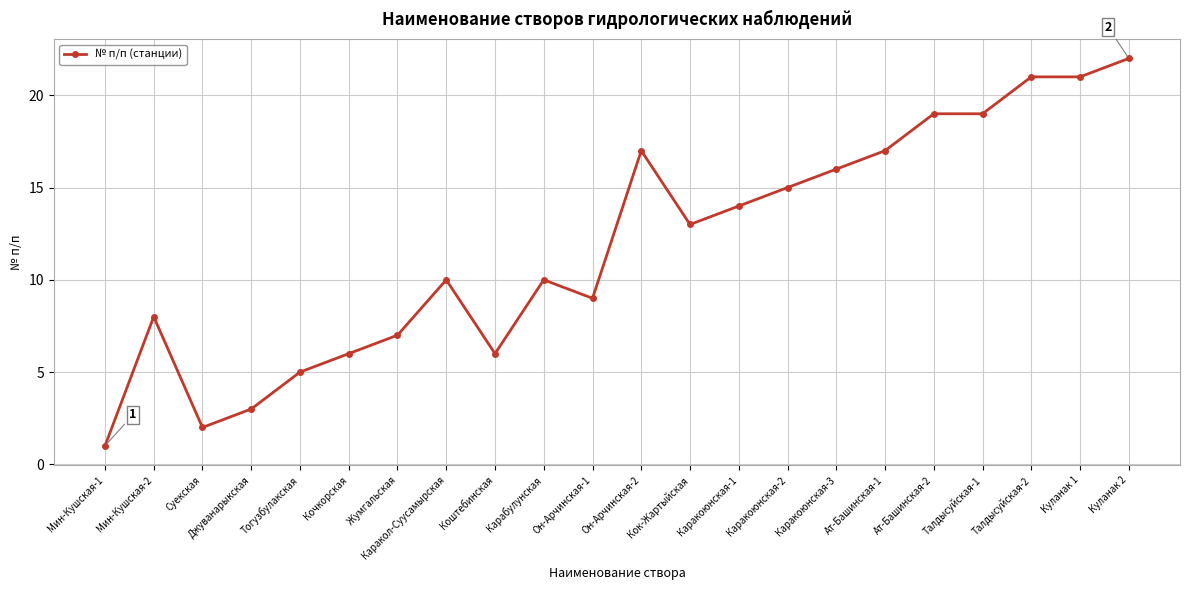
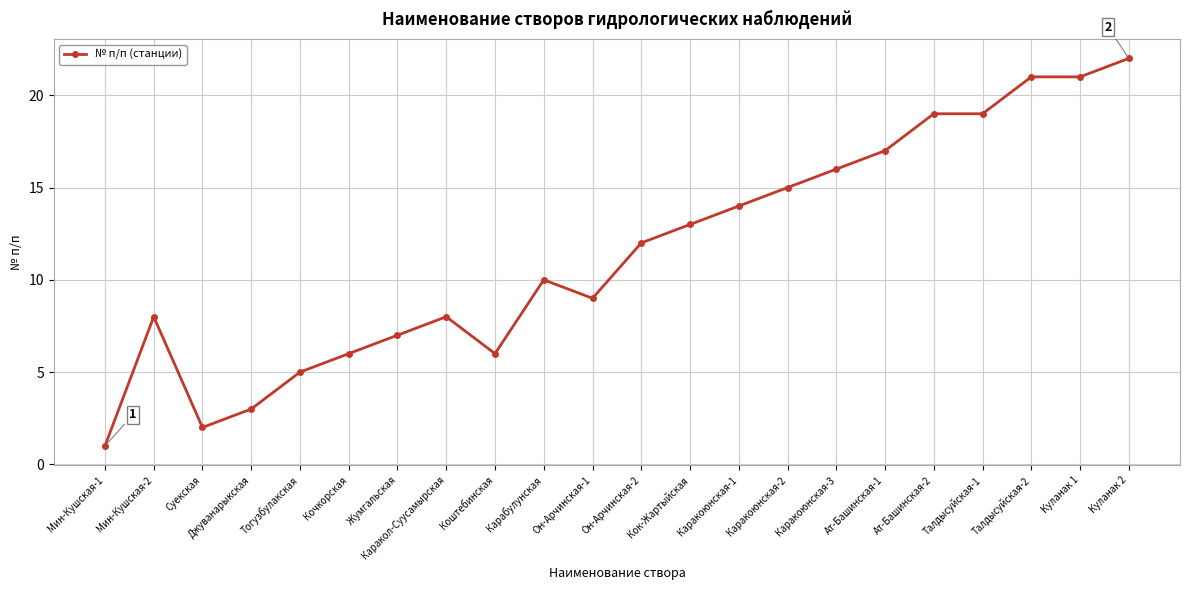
  {
    "Мин-Кушская-2": 8,
    "Суекская": 2,
    "Джуванарыкская": 3,
    "Тогузбулакская": 5,
    "Кочкорская": 6,
    "Жумгальская": 7,
-   "Каракол-Суусамырская": 10,
+   "Каракол-Суусамырская": 8,
    "Коштебинская": 6,
    "Карабулунская": 10,
    "Он-Арчинская-1": 9,
-   "Он-Арчинская-2": 17,
+   "Он-Арчинская-2": 12,
    "Кок-Жартыйская": 13,
    "Каракоюнская-1": 14,
    "Каракоюнская-2": 15,
    "Каракоюнская-3": 16,
    "Ат-Башинская-1": 17,
    "Ат-Башинская-2": 19,
    "Талдысуйская-1": 19,
    "Талдысуйская-2": 21,
    "Куланак 1": 21
  }
